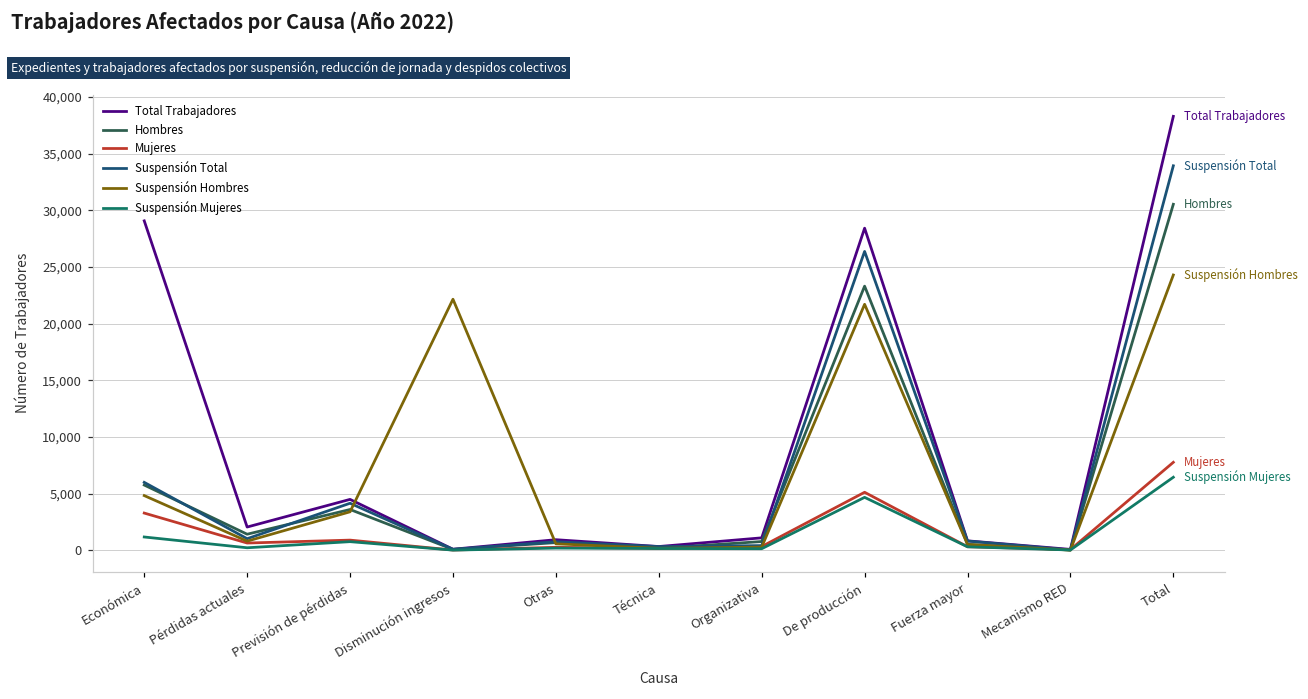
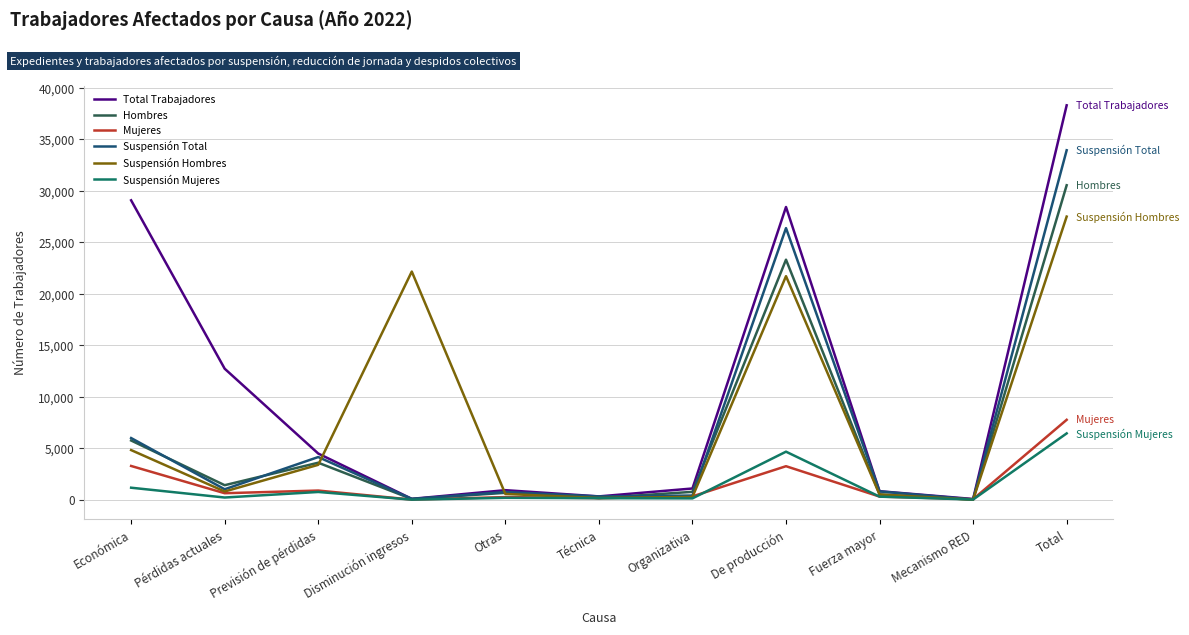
  {
    "Total Trabajadores": {
      "Económica": "29,100",
-     "Pérdidas actuales": "2,000",
+     "Pérdidas actuales": "12,700",
      "Previsión de pérdidas": "4,500",
      "Organizativa": "1,100",
      "De producción": "28,400",
      "Total": "38,300"
    },
    "Mujeres": {
      "Económica": "3,300",
-     "De producción": "5,100",
+     "De producción": "3,300",
      "Total": "7,800"
    },
    "Suspensión Hombres": {
      "Económica": "4,800",
      "Disminución ingresos": "22,200",
      "De producción": "21,700",
-     "Total": "24,300"
+     "Total": "27,500"
    }
  }
